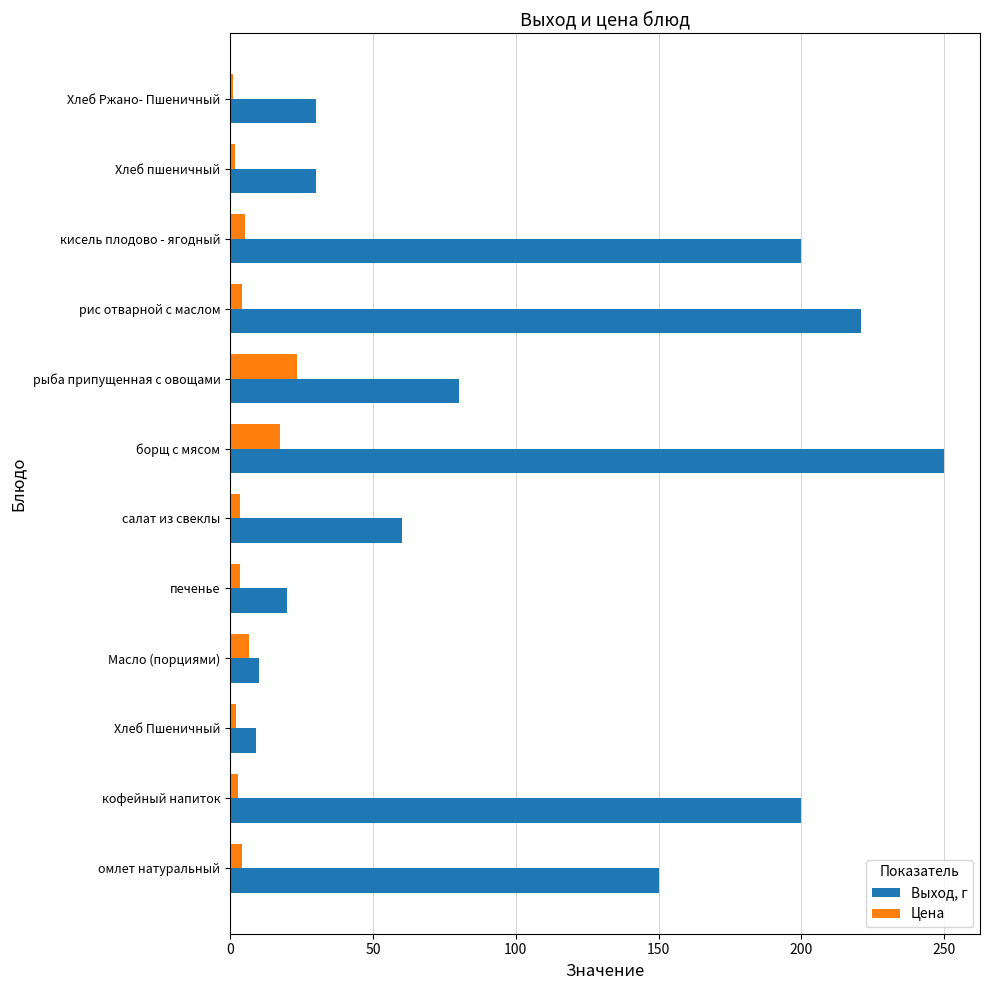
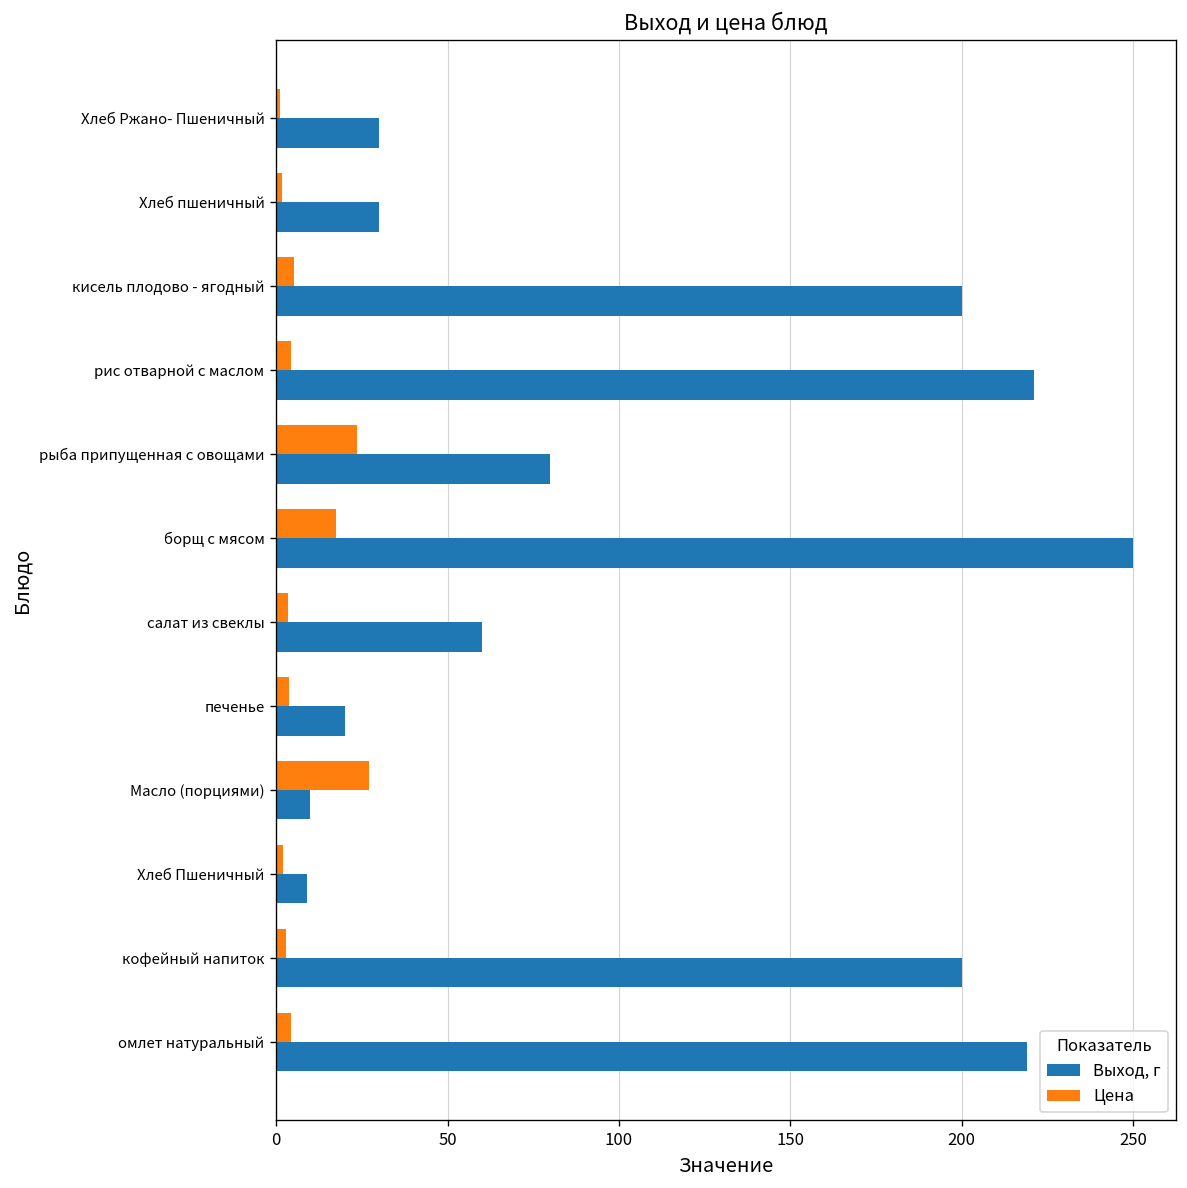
  {
    "Выход, г": {
      "Хлеб Ржано- Пшеничный": 30,
      "Хлеб пшеничный": 30,
      "кисель плодово - ягодный": 200,
      "рис отварной с маслом": 221,
      "рыба припущенная с овощами": 80,
      "борщ с мясом": 250,
      "салат из свеклы": 60,
      "печенье": 20,
      "Масло (порциями)": 10,
      "Хлеб Пшеничный": 9,
      "кофейный напиток": 200,
-     "омлет натуральный": 150
+     "омлет натуральный": 219
    },
    "Цена": {
      "Хлеб Ржано- Пшеничный": 1,
      "Хлеб пшеничный": 2,
      "кисель плодово - ягодный": 5,
      "рис отварной с маслом": 4,
      "рыба припущенная с овощами": 23,
      "борщ с мясом": 18,
      "салат из свеклы": 4,
      "печенье": 4,
-     "Масло (порциями)": 7,
+     "Масло (порциями)": 27,
      "Хлеб Пшеничный": 2,
      "кофейный напиток": 3,
      "омлет натуральный": 4
    }
  }
